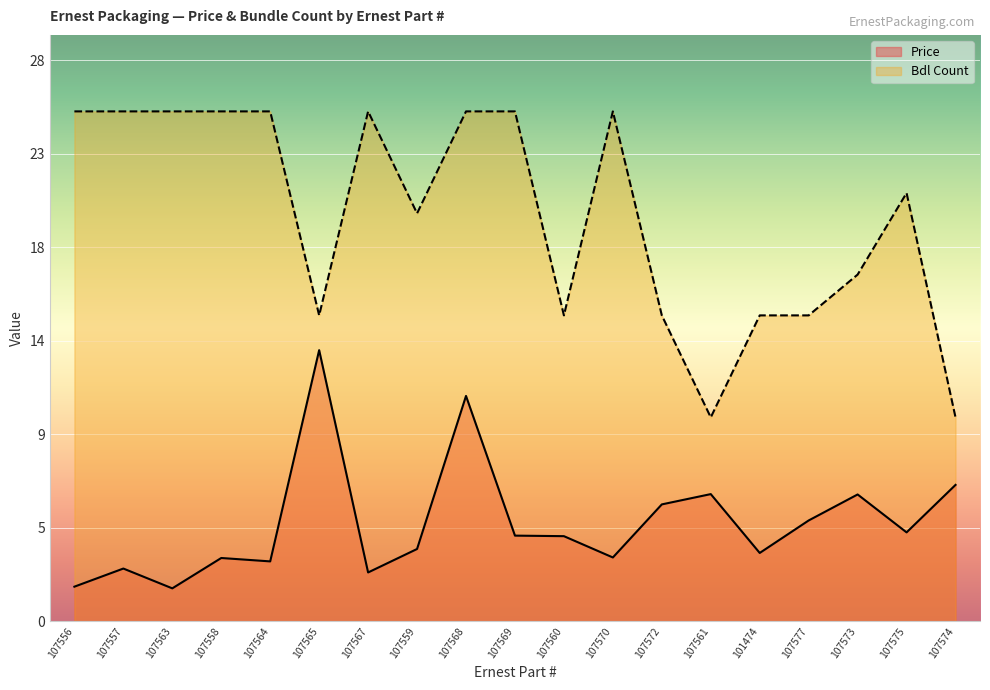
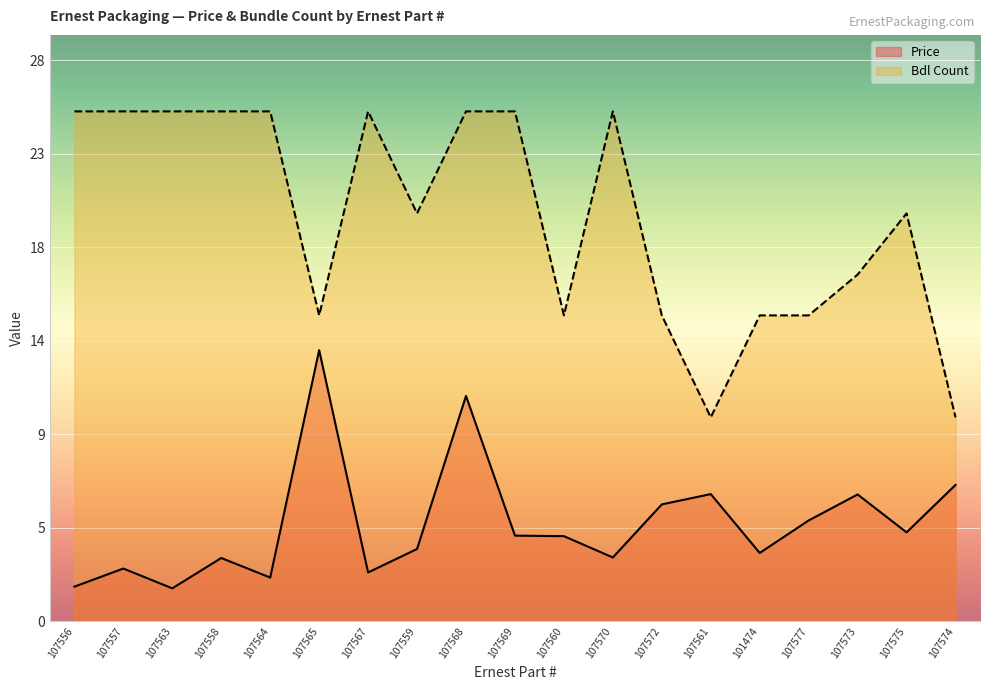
  {
    "Price": {
      "107556": 1.7,
      "107557": 2.6,
      "107563": 1.6,
      "107558": 3.1,
-     "107564": 2.9,
+     "107564": 2.1,
      "107565": 13.3,
      "107567": 2.4,
      "107559": 3.5,
      "107568": 11.1,
      "107569": 4.2,
      "107560": 4.2,
      "107570": 3.1,
      "107572": 5.7,
      "107561": 6.2,
      "101474": 3.4,
      "107577": 4.9,
      "107573": 6.2,
      "107575": 4.4,
      "107574": 6.7
    },
    "Bdl Count": {
      "107556": 25,
      "107557": 25,
      "107563": 25,
      "107558": 25,
      "107564": 25,
      "107565": 15,
      "107567": 25,
      "107559": 20,
      "107568": 25,
      "107569": 25,
      "107560": 15,
      "107570": 25,
      "107572": 15,
      "107561": 10,
      "101474": 15,
      "107577": 15,
      "107573": 17,
-     "107575": 21,
+     "107575": 20,
      "107574": 10
    }
  }
